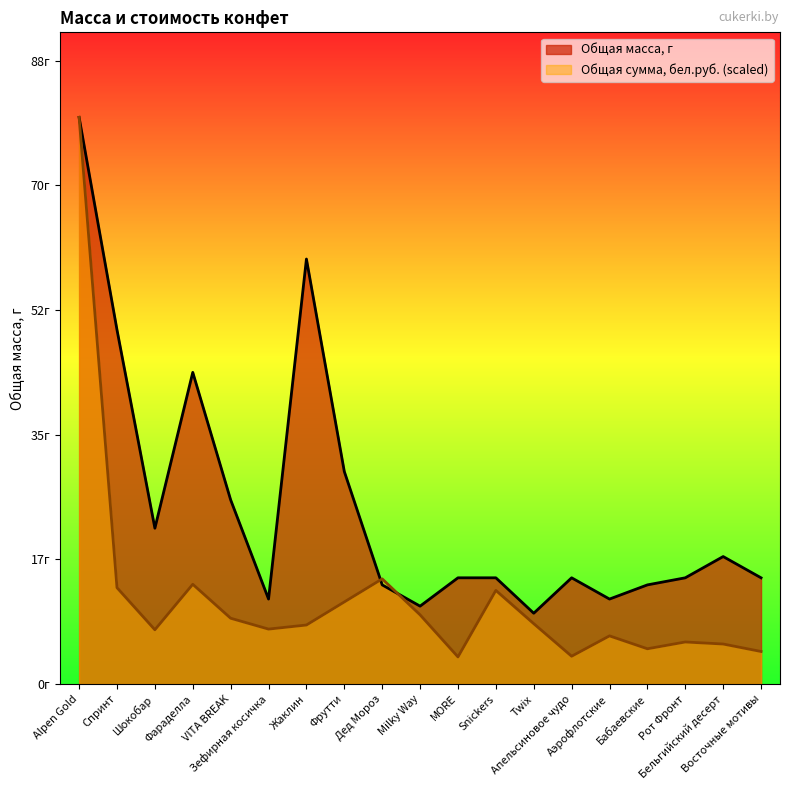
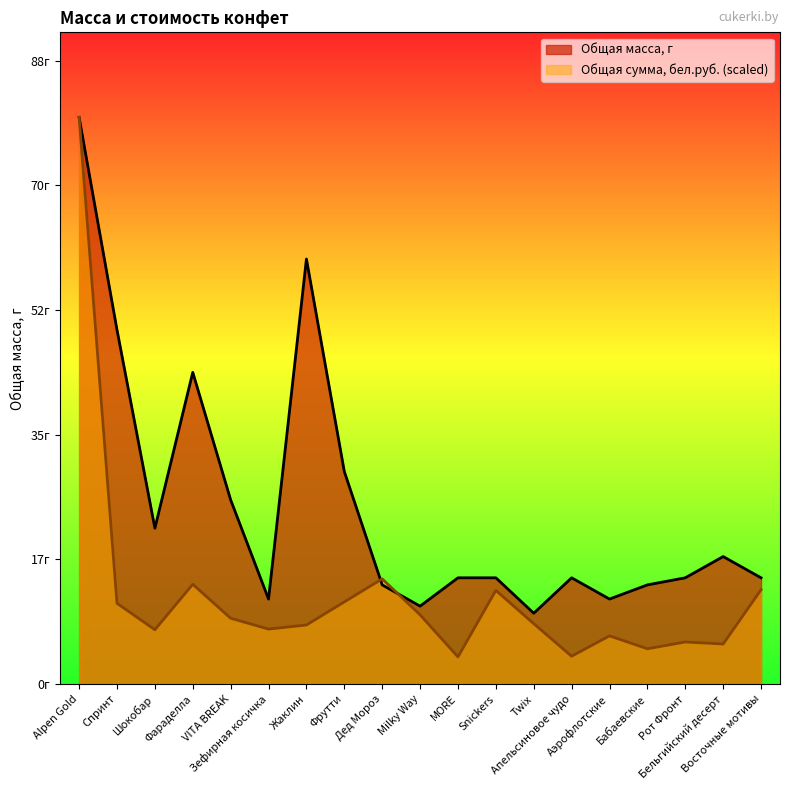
  {
    "Общая масса, г": {
      "Спринт": "50г",
      "Шокобар": "22г",
      "Фараделла": "44г",
      "VITA BREAK": "26г",
      "Зефирная косичка": "12г",
      "Жаклин": "60г",
      "Фрутти": "30г",
      "Дед Мороз": "14г",
      "Milky Way": "11г",
      "MORE": "15г",
      "Snickers": "15г",
      "Twix": "10г",
      "Апельсиновое чудо": "15г",
      "Аэрофлотские": "12г",
      "Бабаевские": "14г",
      "Рот Фронт": "15г",
      "Бельгийский десерт": "18г",
      "Восточные мотивы": "15г"
    },
    "Общая сумма, бел.руб. (scaled)": {
-     "Спринт": "14г",
+     "Спринт": "11г",
      "Шокобар": "8г",
      "Фараделла": "14г",
      "VITA BREAK": "9г",
      "Зефирная косичка": "8г",
      "Жаклин": "8г",
      "Фрутти": "12г",
      "Дед Мороз": "15г",
      "Milky Way": "10г",
      "MORE": "4г",
      "Snickers": "13г",
      "Twix": "9г",
      "Апельсиновое чудо": "4г",
      "Аэрофлотские": "7г",
      "Бабаевские": "5г",
      "Рот Фронт": "6г",
      "Бельгийский десерт": "6г",
-     "Восточные мотивы": "5г"
+     "Восточные мотивы": "13г"
    }
  }
